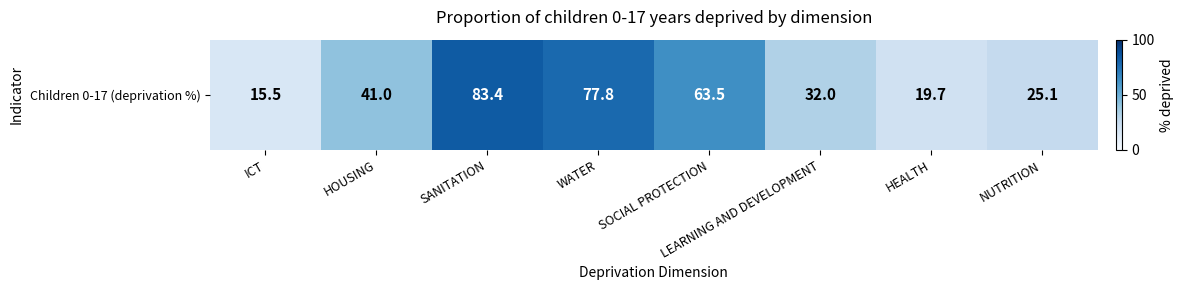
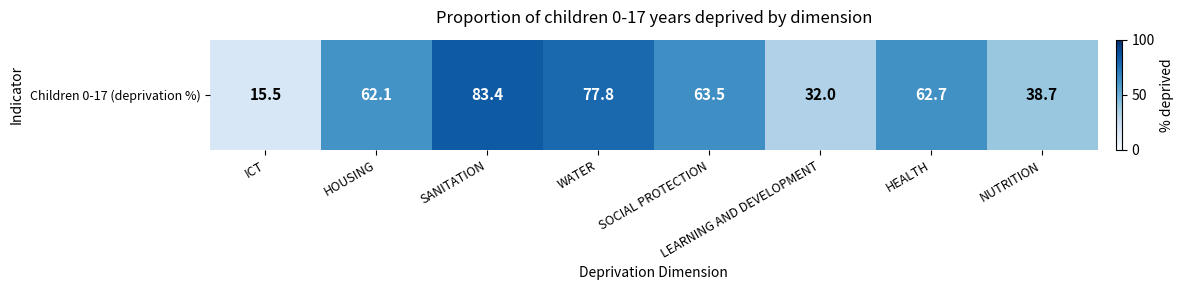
  {
    "Children 0-17 (deprivation %)": {
      "ICT": 15.5,
-     "HOUSING": 41.0,
+     "HOUSING": 62.1,
      "SANITATION": 83.4,
      "WATER": 77.8,
      "SOCIAL PROTECTION": 63.5,
      "LEARNING AND DEVELOPMENT": 32.0,
-     "HEALTH": 19.7,
-     "NUTRITION": 25.1
+     "HEALTH": 62.7,
+     "NUTRITION": 38.7
    }
  }
